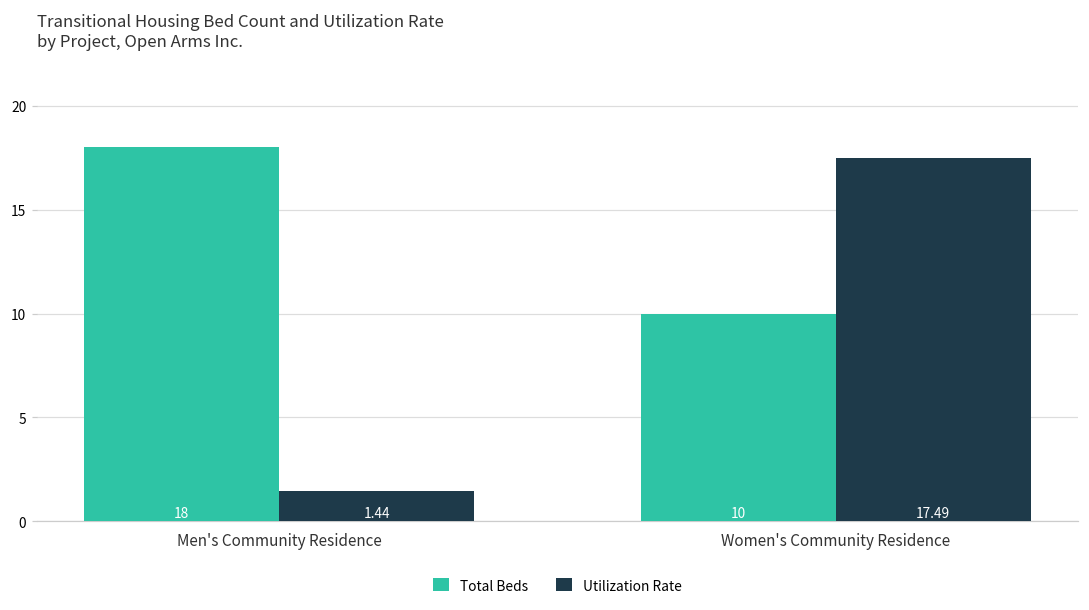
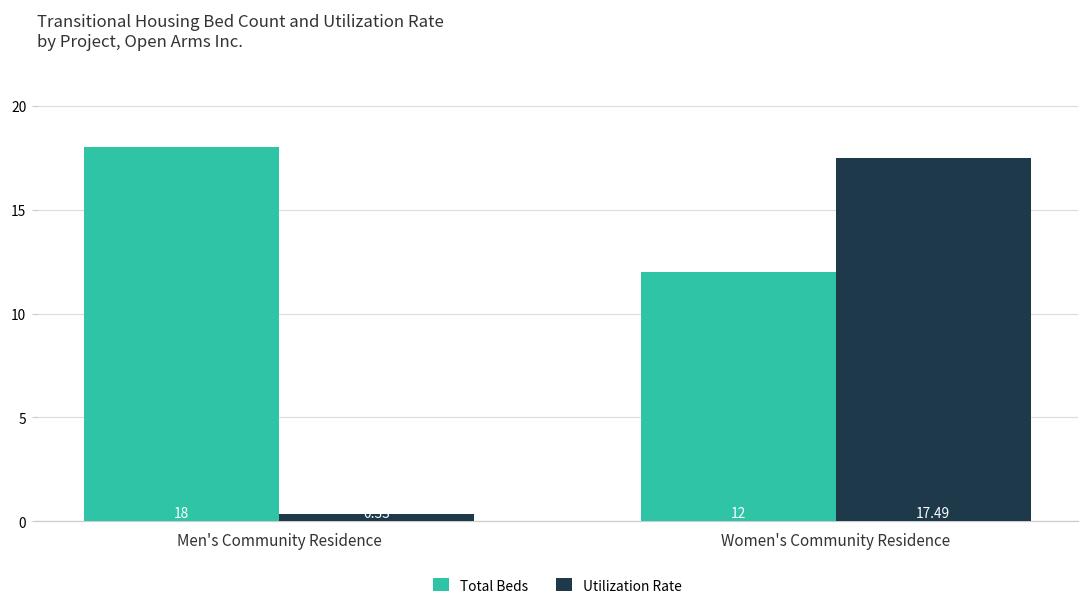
  {
    "Total Beds": {
      "Men's Community Residence": 18,
-     "Women's Community Residence": 10
+     "Women's Community Residence": 12
    },
    "Utilization Rate": {
-     "Men's Community Residence": 1.4
+     "Men's Community Residence": 0.3
    }
  }
